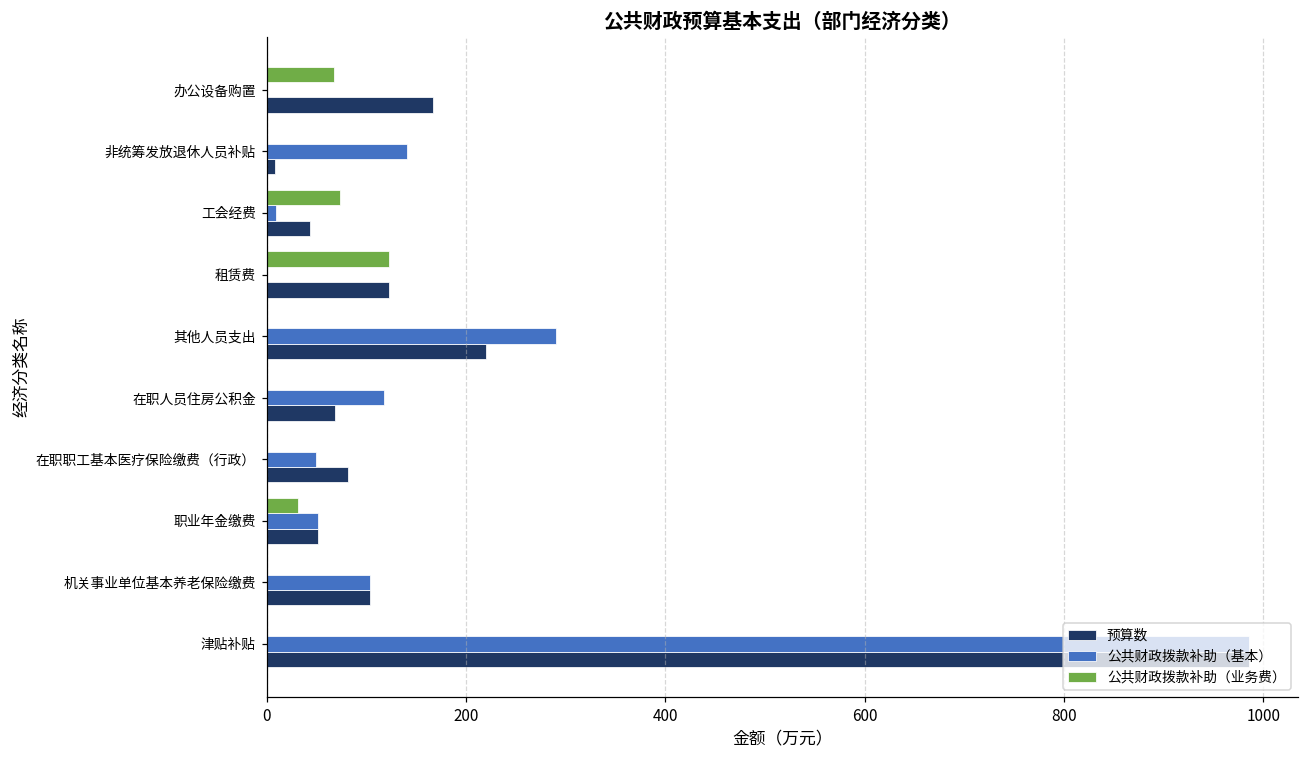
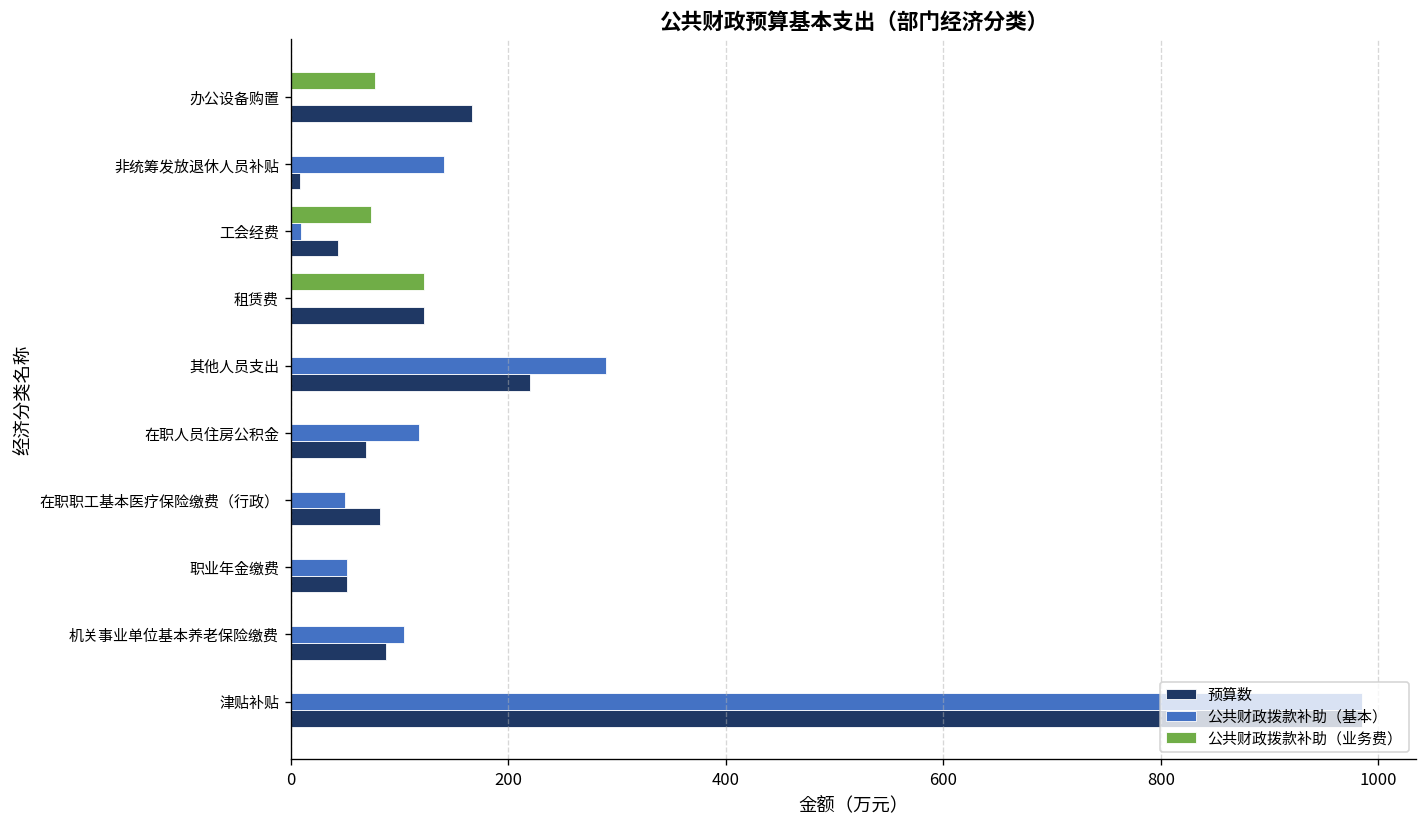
  {
    "预算数": {
      "办公设备购置": 170,
      "非统筹发放退休人员补贴": 10,
      "工会经费": 40,
      "租赁费": 120,
      "其他人员支出": 220,
      "在职人员住房公积金": 70,
      "在职职工基本医疗保险缴费（行政）": 80,
      "职业年金缴费": 50,
-     "机关事业单位基本养老保险缴费": 100
+     "机关事业单位基本养老保险缴费": 90
    },
    "公共财政拨款补助（基本）": {
      "办公设备购置": 0,
      "非统筹发放退休人员补贴": 140,
      "工会经费": 10,
      "租赁费": 0,
      "其他人员支出": 290,
      "在职人员住房公积金": 120,
      "在职职工基本医疗保险缴费（行政）": 50,
      "职业年金缴费": 50,
      "机关事业单位基本养老保险缴费": 100
    },
    "公共财政拨款补助（业务费）": {
-     "办公设备购置": 70,
+     "办公设备购置": 80,
      "非统筹发放退休人员补贴": 0,
      "工会经费": 70,
      "租赁费": 120,
      "其他人员支出": 0,
      "在职人员住房公积金": 0,
      "在职职工基本医疗保险缴费（行政）": 0,
-     "职业年金缴费": 30,
+     "职业年金缴费": 0,
      "机关事业单位基本养老保险缴费": 0,
      "津贴补贴": 0
    }
  }
